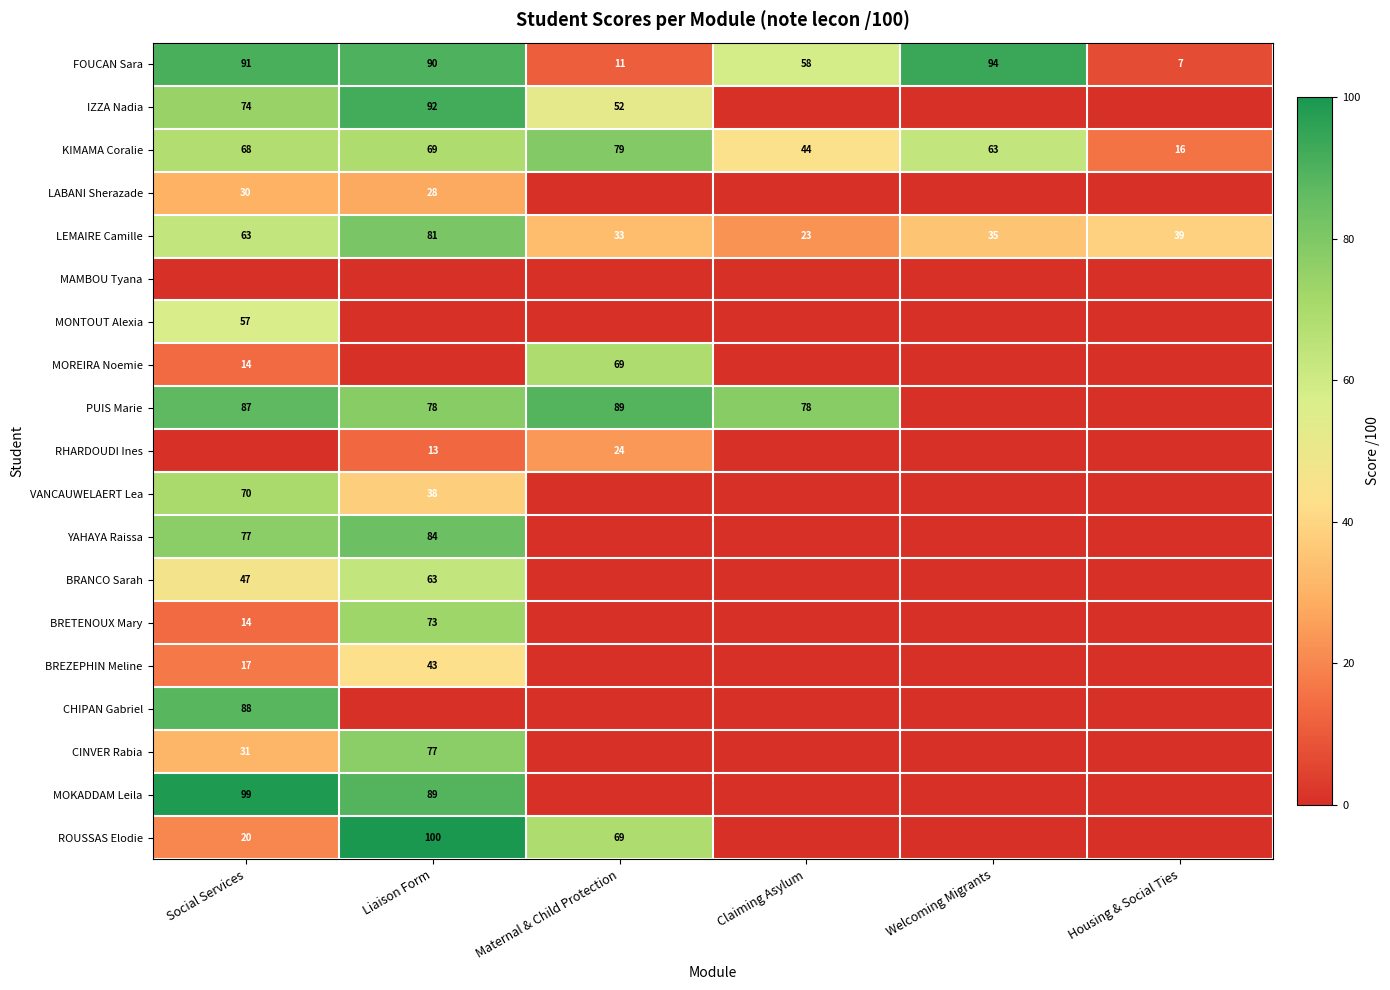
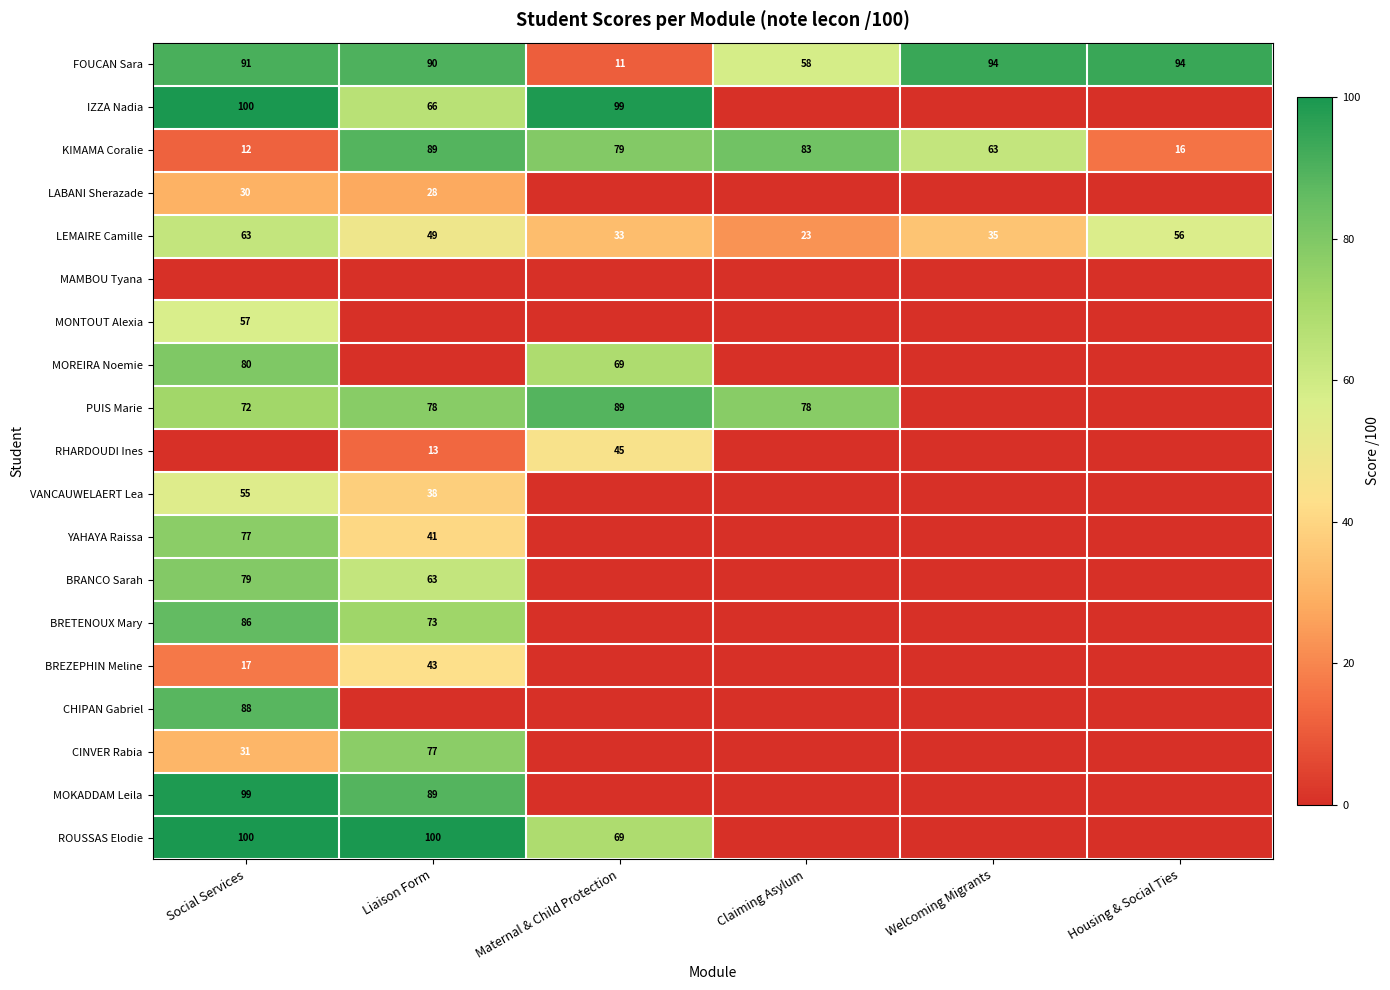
  {
    "FOUCAN Sara": {
      "Social Services": 91,
      "Liaison Form": 90,
      "Maternal & Child Protection": 11,
      "Claiming Asylum": 58,
      "Welcoming Migrants": 94,
-     "Housing & Social Ties": 7
+     "Housing & Social Ties": 94
    },
    "IZZA Nadia": {
-     "Social Services": 74,
-     "Liaison Form": 92,
-     "Maternal & Child Protection": 52
+     "Social Services": 100,
+     "Liaison Form": 66,
+     "Maternal & Child Protection": 99
    },
    "KIMAMA Coralie": {
-     "Social Services": 68,
-     "Liaison Form": 69,
+     "Social Services": 12,
+     "Liaison Form": 89,
      "Maternal & Child Protection": 79,
-     "Claiming Asylum": 44,
+     "Claiming Asylum": 83,
      "Welcoming Migrants": 63,
      "Housing & Social Ties": 16
    },
    "LABANI Sherazade": {
      "Social Services": 30,
      "Liaison Form": 28
    },
    "LEMAIRE Camille": {
      "Social Services": 63,
-     "Liaison Form": 81,
+     "Liaison Form": 49,
      "Maternal & Child Protection": 33,
      "Claiming Asylum": 23,
      "Welcoming Migrants": 35,
-     "Housing & Social Ties": 39
+     "Housing & Social Ties": 56
    },
    "MONTOUT Alexia": {
      "Social Services": 57
    },
    "MOREIRA Noemie": {
-     "Social Services": 14,
+     "Social Services": 80,
      "Maternal & Child Protection": 69
    },
    "PUIS Marie": {
-     "Social Services": 87,
+     "Social Services": 72,
      "Liaison Form": 78,
      "Maternal & Child Protection": 89,
      "Claiming Asylum": 78
    },
    "RHARDOUDI Ines": {
      "Liaison Form": 13,
-     "Maternal & Child Protection": 24
+     "Maternal & Child Protection": 45
    },
    "VANCAUWELAERT Lea": {
-     "Social Services": 70,
+     "Social Services": 55,
      "Liaison Form": 38
    },
    "YAHAYA Raissa": {
      "Social Services": 77,
-     "Liaison Form": 84
+     "Liaison Form": 41
    },
    "BRANCO Sarah": {
-     "Social Services": 47,
+     "Social Services": 79,
      "Liaison Form": 63
    },
    "BRETENOUX Mary": {
-     "Social Services": 14,
+     "Social Services": 86,
      "Liaison Form": 73
    },
    "BREZEPHIN Meline": {
      "Social Services": 17,
      "Liaison Form": 43
    },
    "CHIPAN Gabriel": {
      "Social Services": 88
    },
    "CINVER Rabia": {
      "Social Services": 31,
      "Liaison Form": 77
    },
    "MOKADDAM Leila": {
      "Social Services": 99,
      "Liaison Form": 89
    },
    "ROUSSAS Elodie": {
-     "Social Services": 20,
+     "Social Services": 100,
      "Liaison Form": 100,
      "Maternal & Child Protection": 69
    }
  }
